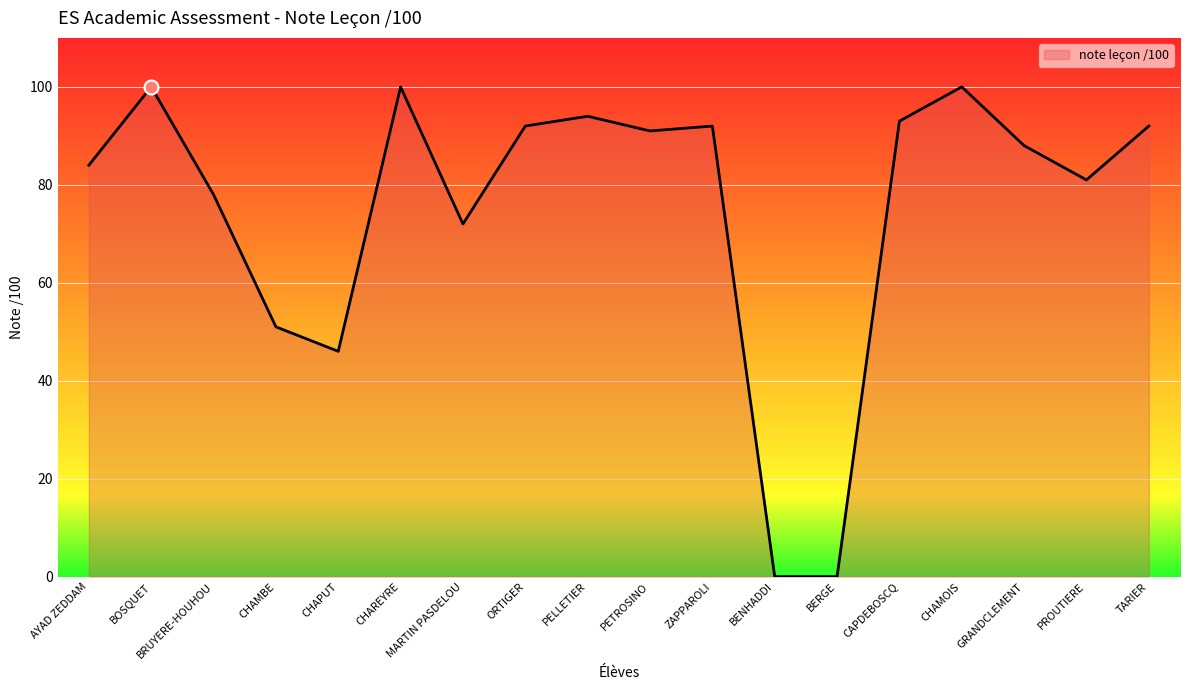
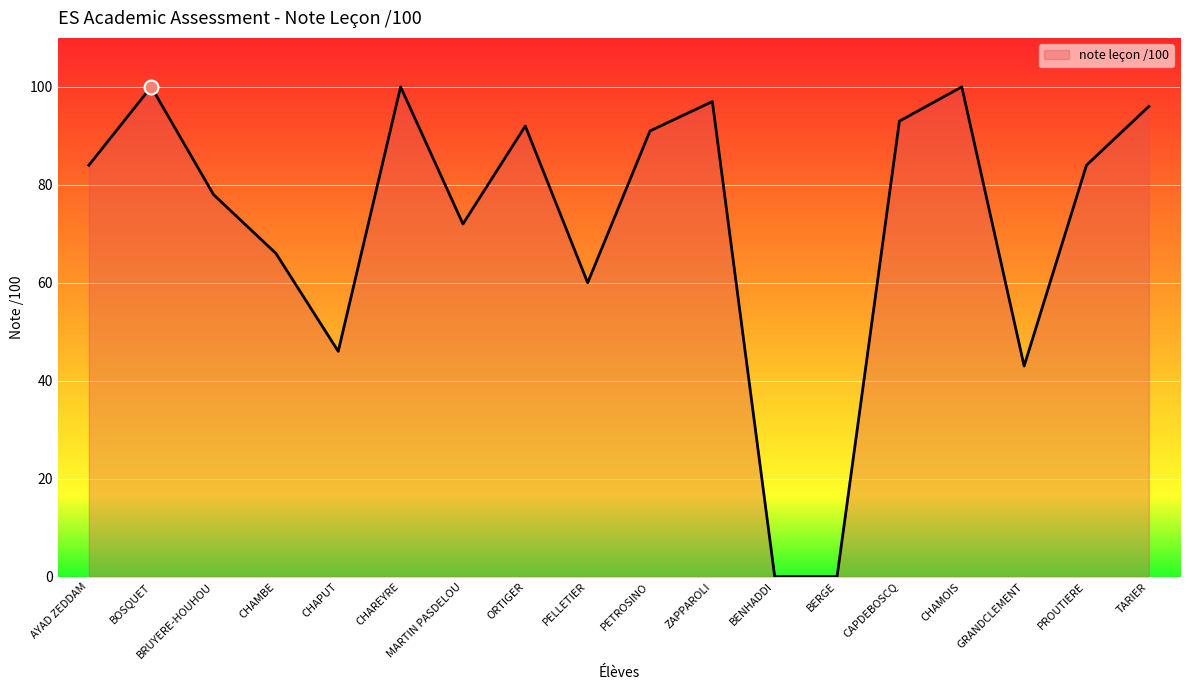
  {
    "note leçon /100": {
      "AYAD ZEDDAM": 84,
      "BRUYERE-HOUHOU": 78,
-     "CHAMBE": 51,
+     "CHAMBE": 66,
      "CHAPUT": 46,
      "CHAREYRE": 100,
      "MARTIN PASDELOU": 72,
      "ORTIGER": 92,
-     "PELLETIER": 94,
+     "PELLETIER": 60,
      "PETROSINO": 91,
-     "ZAPPAROLI": 92,
+     "ZAPPAROLI": 97,
      "BENHADDI": 0,
      "BERGE": 0,
      "CAPDEBOSCQ": 93,
      "CHAMOIS": 100,
-     "GRANDCLEMENT": 88,
-     "PROUTIERE": 81,
-     "TARIER": 92
+     "GRANDCLEMENT": 43,
+     "PROUTIERE": 84,
+     "TARIER": 96
    }
  }
